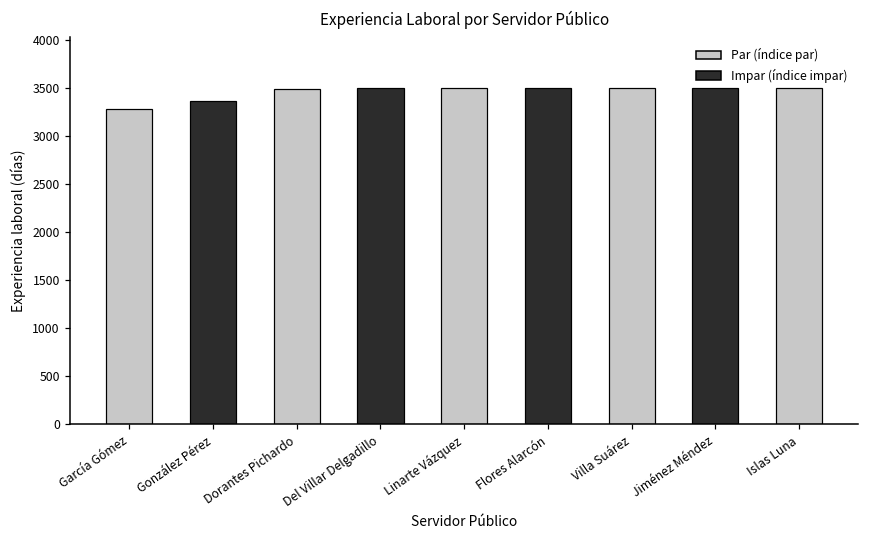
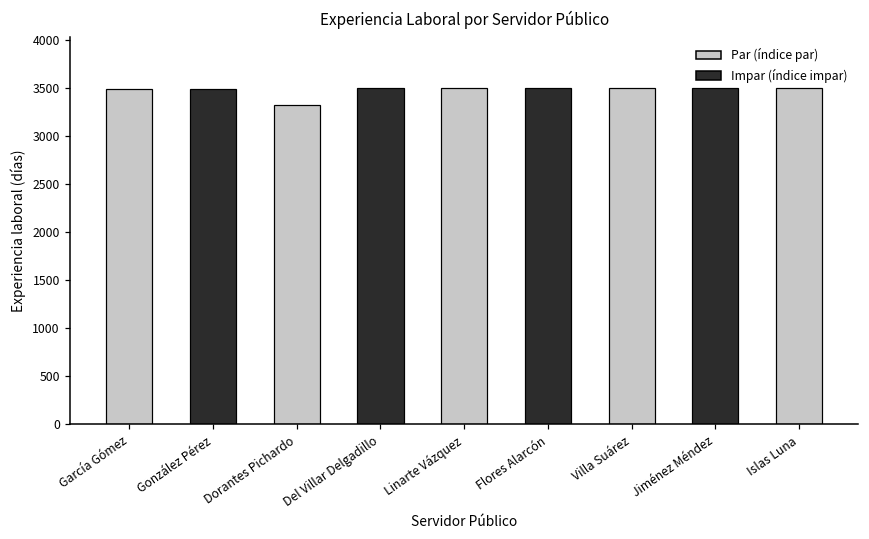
  {
-   "García Gómez": 3300,
-   "González Pérez": 3400,
-   "Dorantes Pichardo": 3500,
+   "García Gómez": 3500,
+   "González Pérez": 3500,
+   "Dorantes Pichardo": 3300,
    "Del Villar Delgadillo": 3500,
    "Linarte Vázquez": 3500,
    "Flores Alarcón": 3500,
    "Villa Suárez": 3500,
    "Jiménez Méndez": 3500,
    "Islas Luna": 3500
  }
